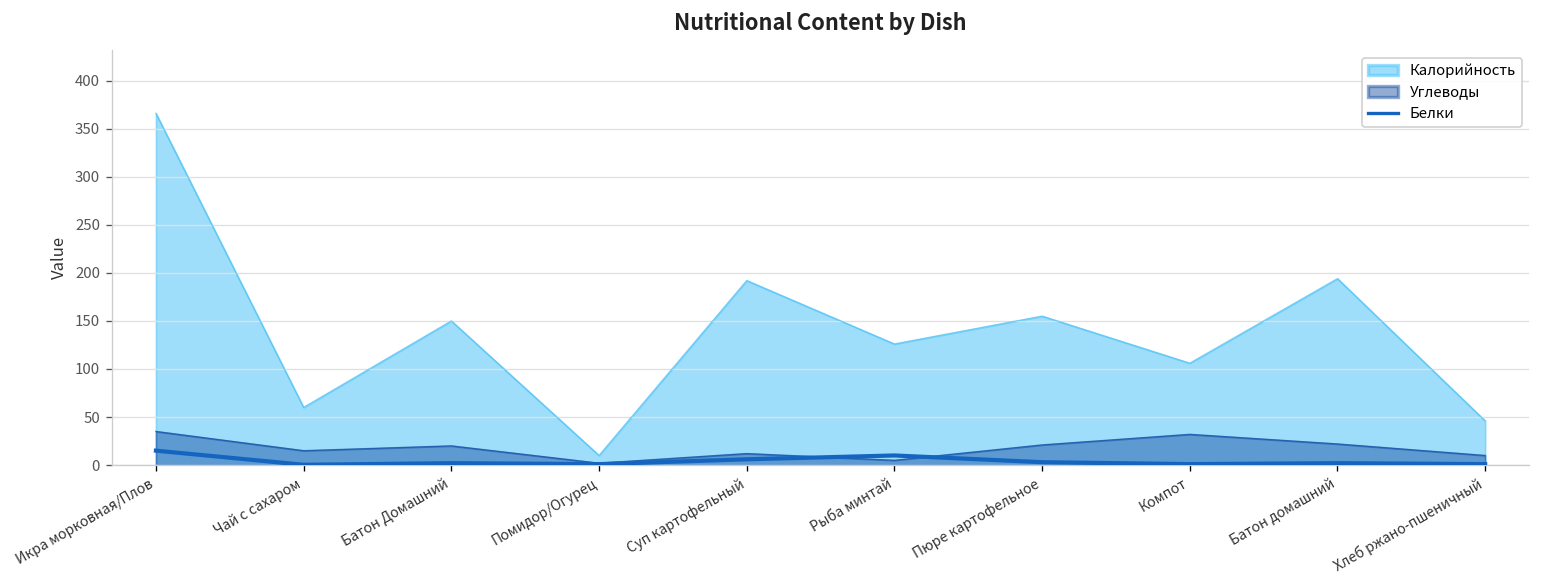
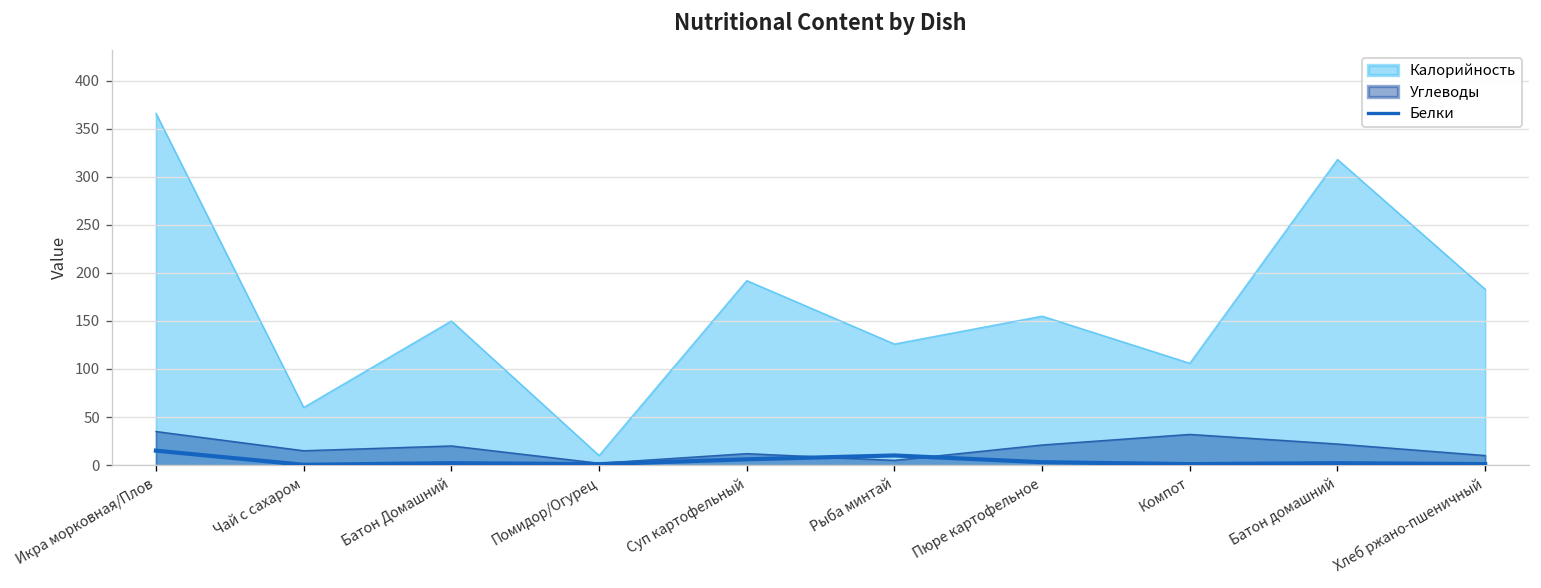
  {
    "Калорийность": {
      "Икра морковная/Плов": 370,
      "Чай с сахаром": 60,
      "Батон Домашний": 150,
      "Помидор/Огурец": 10,
      "Суп картофельный": 190,
      "Рыба минтай": 130,
      "Пюре картофельное": 160,
      "Компот": 110,
-     "Батон домашний": 190,
-     "Хлеб ржано-пшеничный": 50
+     "Батон домашний": 320,
+     "Хлеб ржано-пшеничный": 180
    }
  }
